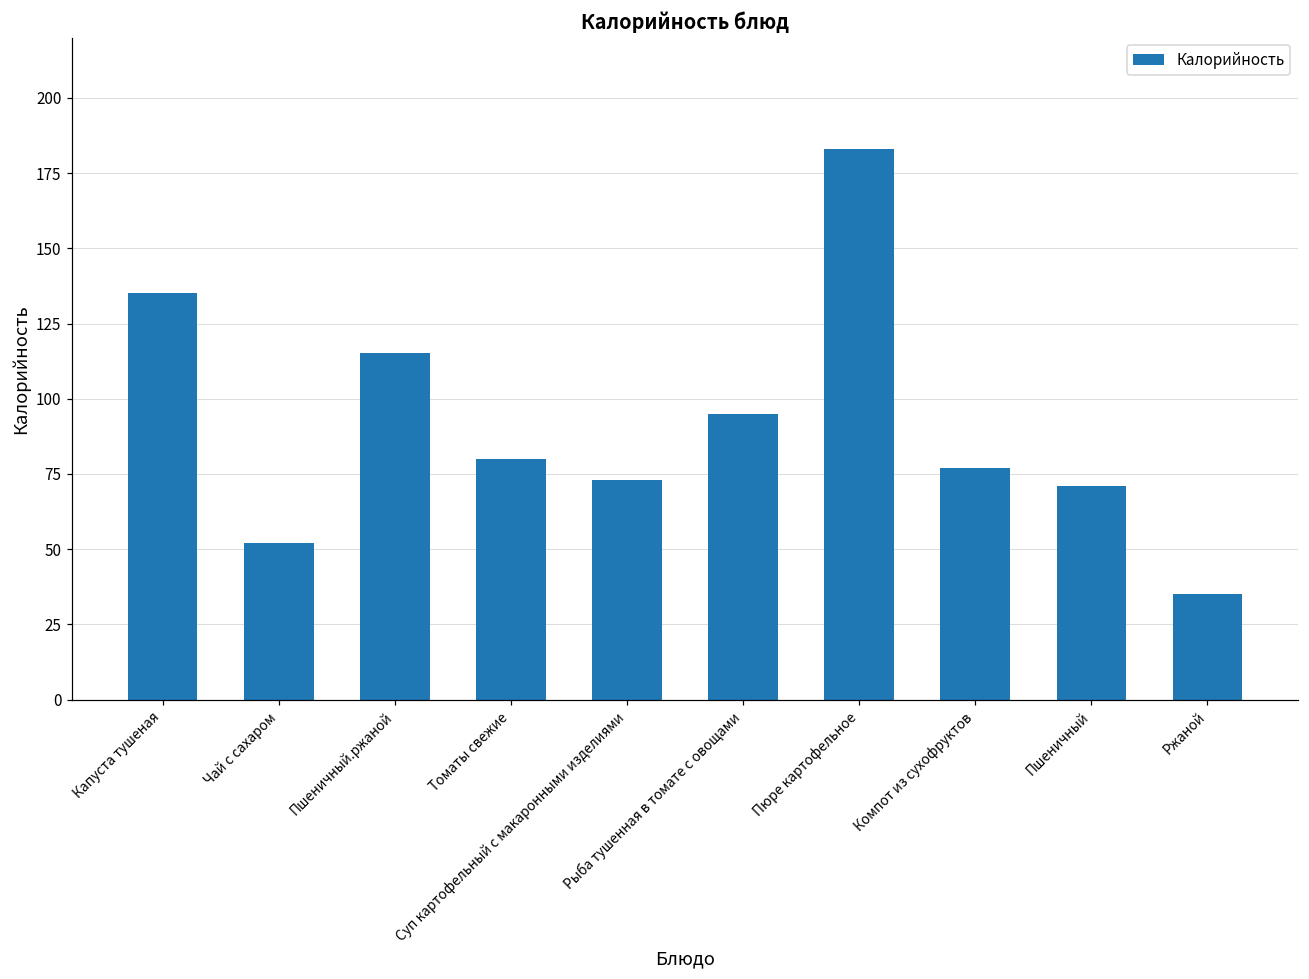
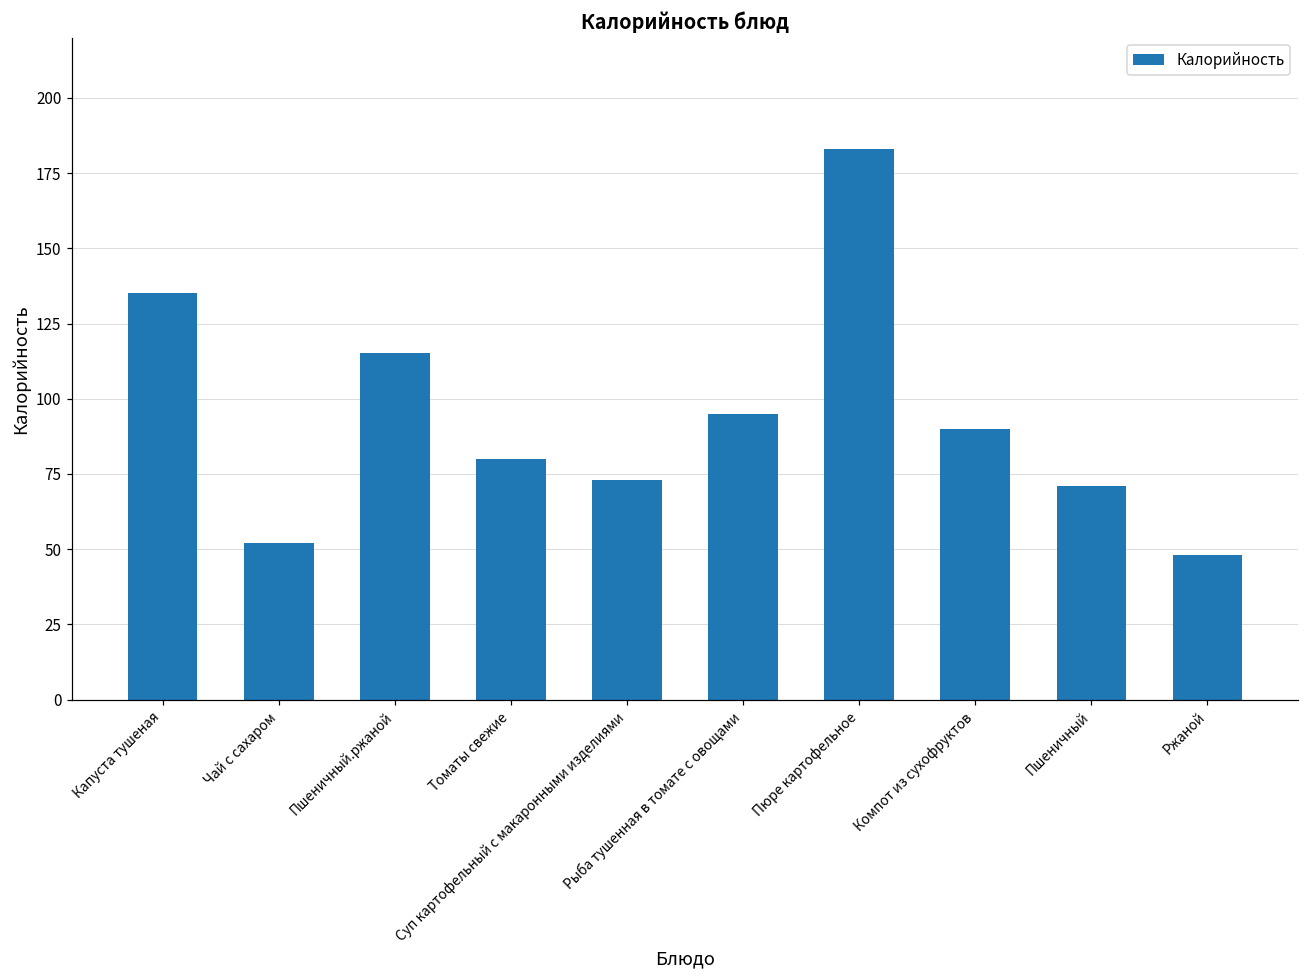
  {
    "Капуста тушеная": 135,
    "Чай с сахаром": 52,
    "Пшеничный.ржаной": 115,
    "Томаты свежие": 80,
    "Суп картофельный с макаронными изделиями": 73,
    "Рыба тушенная в томате с овощами": 95,
    "Пюре картофельное": 183,
-   "Компот из сухофруктов": 77,
+   "Компот из сухофруктов": 90,
    "Пшеничный": 71,
-   "Ржаной": 35
+   "Ржаной": 48
  }
